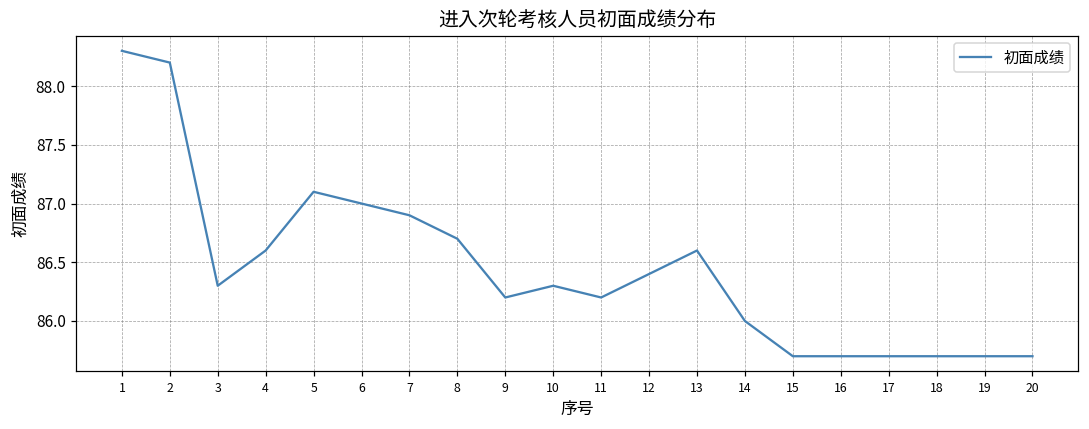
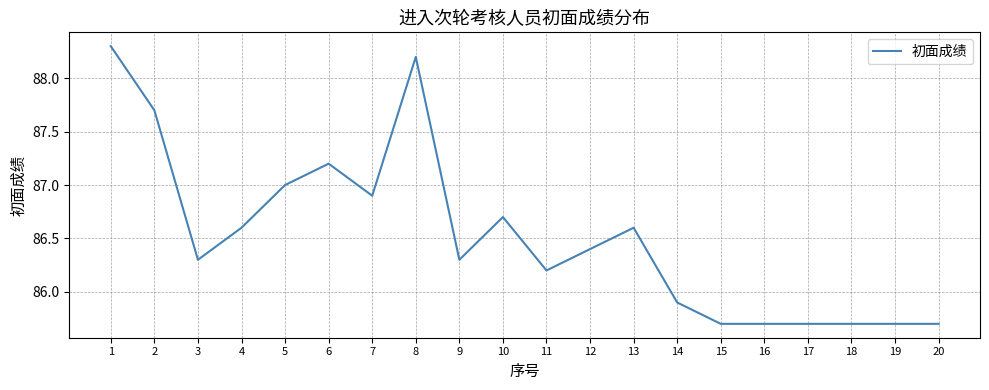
  {
    "1": 88.3,
-   "2": 88.2,
+   "2": 87.7,
    "3": 86.3,
    "4": 86.6,
-   "5": 87.1,
-   "6": 87.0,
+   "5": 87.0,
+   "6": 87.2,
    "7": 86.9,
-   "8": 86.7,
-   "9": 86.2,
-   "10": 86.3,
+   "8": 88.2,
+   "9": 86.3,
+   "10": 86.7,
    "11": 86.2,
    "12": 86.4,
    "13": 86.6,
-   "14": 86.0,
+   "14": 85.9,
    "15": 85.7,
    "16": 85.7,
    "17": 85.7,
    "18": 85.7,
    "19": 85.7,
    "20": 85.7
  }
